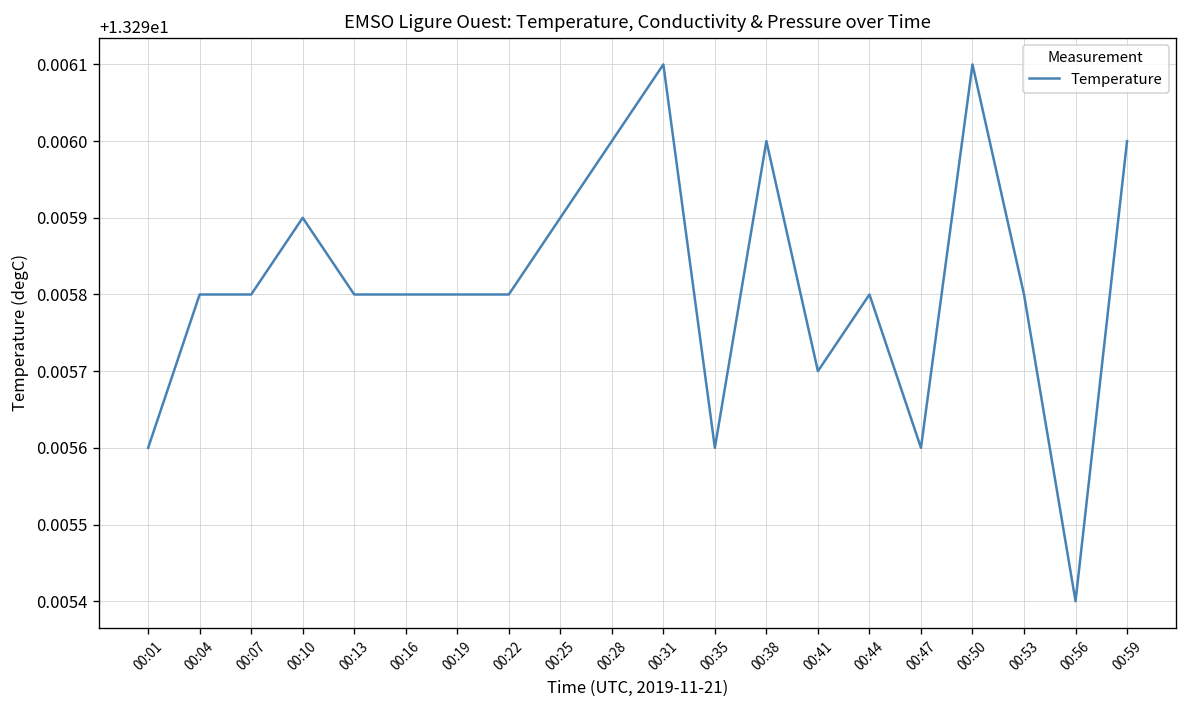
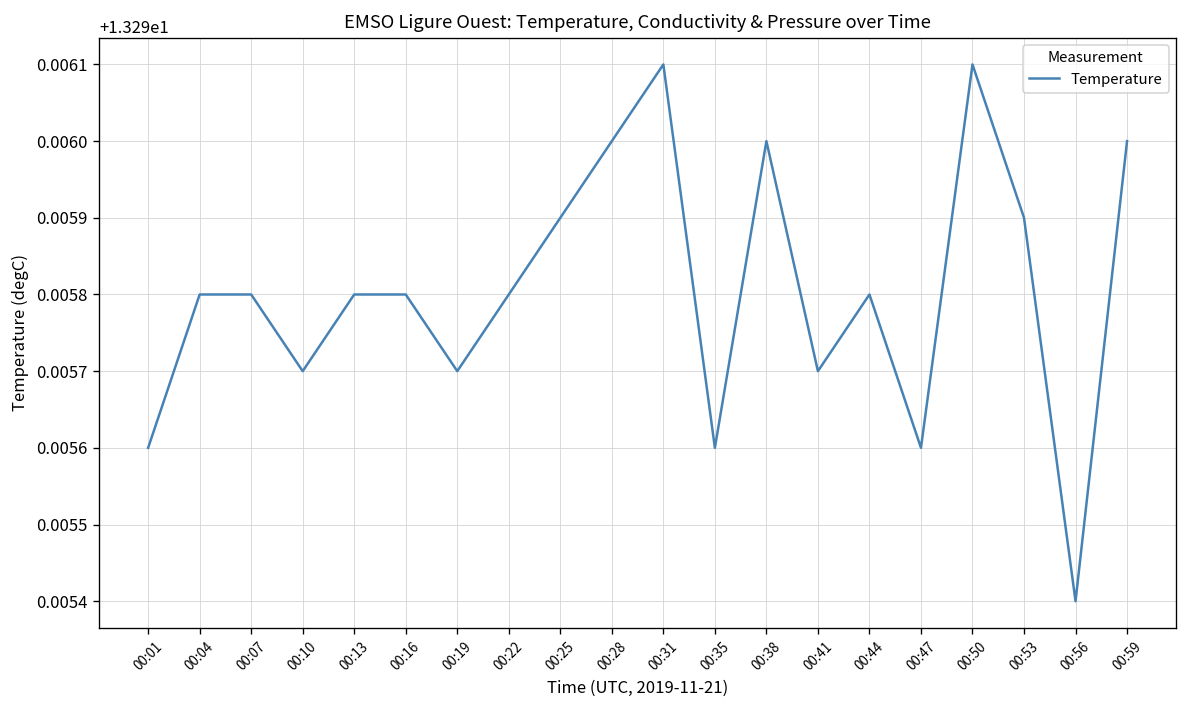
  {
    "00:01": 13.2956,
    "00:04": 13.2958,
    "00:07": 13.2958,
-   "00:10": 13.2959,
+   "00:10": 13.2957,
    "00:13": 13.2958,
    "00:16": 13.2958,
-   "00:19": 13.2958,
+   "00:19": 13.2957,
    "00:22": 13.2958,
    "00:25": 13.2959,
    "00:28": 13.2960,
    "00:31": 13.2961,
    "00:35": 13.2956,
    "00:38": 13.2960,
    "00:41": 13.2957,
    "00:44": 13.2958,
    "00:47": 13.2956,
    "00:50": 13.2961,
-   "00:53": 13.2958,
+   "00:53": 13.2959,
    "00:56": 13.2954,
    "00:59": 13.2960
  }
